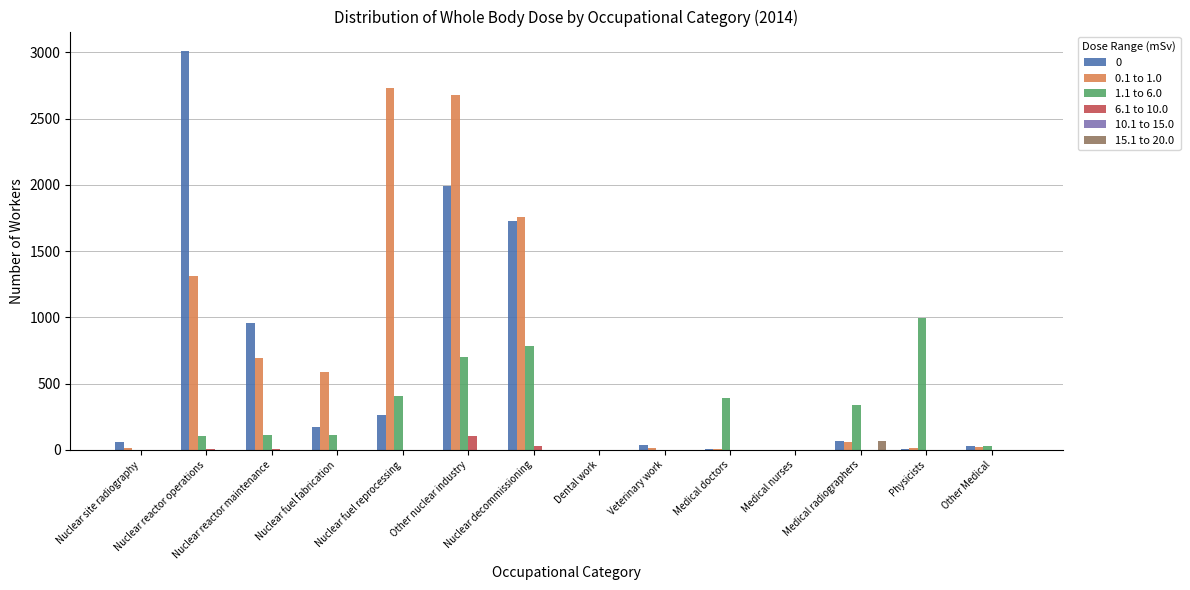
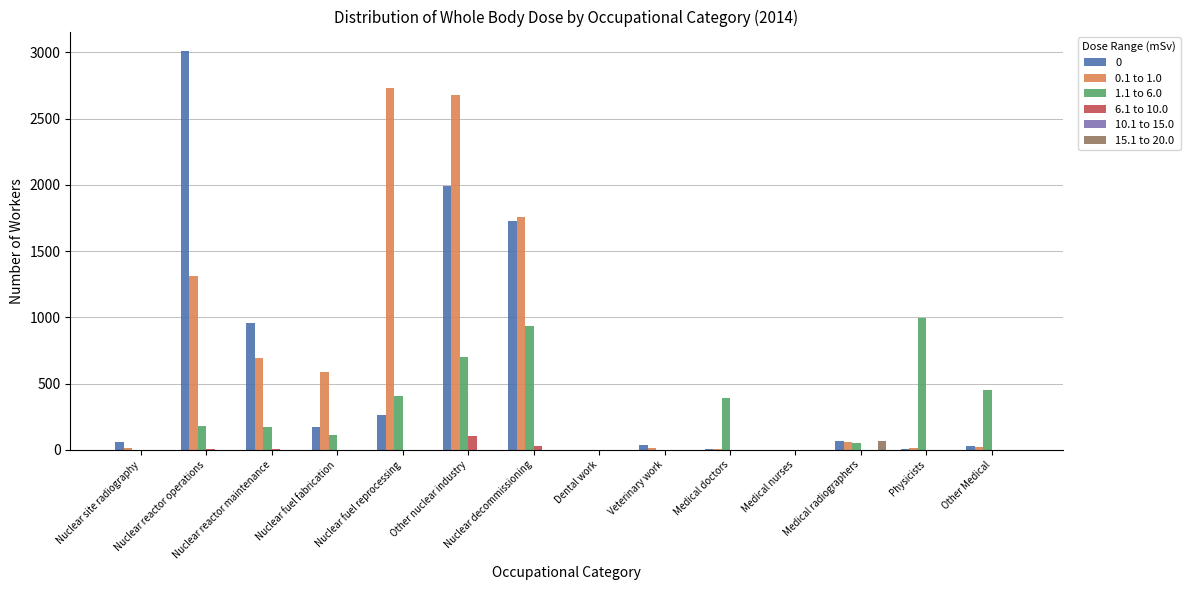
  {
    "1.1 to 6.0": {
-     "Nuclear reactor operations": 110,
-     "Nuclear reactor maintenance": 110,
+     "Nuclear reactor operations": 180,
+     "Nuclear reactor maintenance": 180,
      "Nuclear fuel fabrication": 120,
      "Nuclear fuel reprocessing": 400,
      "Other nuclear industry": 700,
-     "Nuclear decommissioning": 780,
+     "Nuclear decommissioning": 940,
      "Dental work": 0,
      "Veterinary work": 0,
      "Medical doctors": 390,
      "Medical nurses": 0,
-     "Medical radiographers": 340,
+     "Medical radiographers": 50,
      "Physicists": 1000,
-     "Other Medical": 30
+     "Other Medical": 450
    },
    "15.1 to 20.0": {
      "Nuclear site radiography": 0,
      "Nuclear reactor operations": 0,
      "Nuclear reactor maintenance": 0,
      "Nuclear fuel fabrication": 0,
      "Nuclear fuel reprocessing": 0,
      "Other nuclear industry": 0,
      "Nuclear decommissioning": 0,
      "Dental work": 0,
      "Veterinary work": 0,
      "Medical doctors": 0,
      "Medical nurses": 0,
      "Medical radiographers": 70,
      "Physicists": 0,
      "Other Medical": 0
    }
  }
